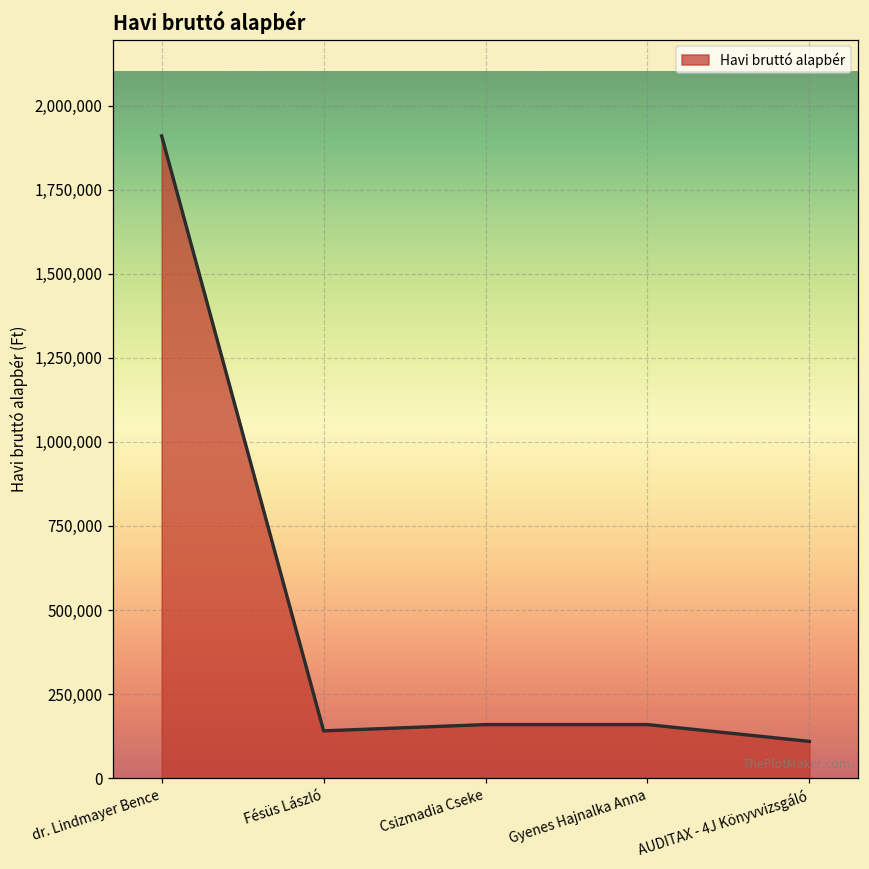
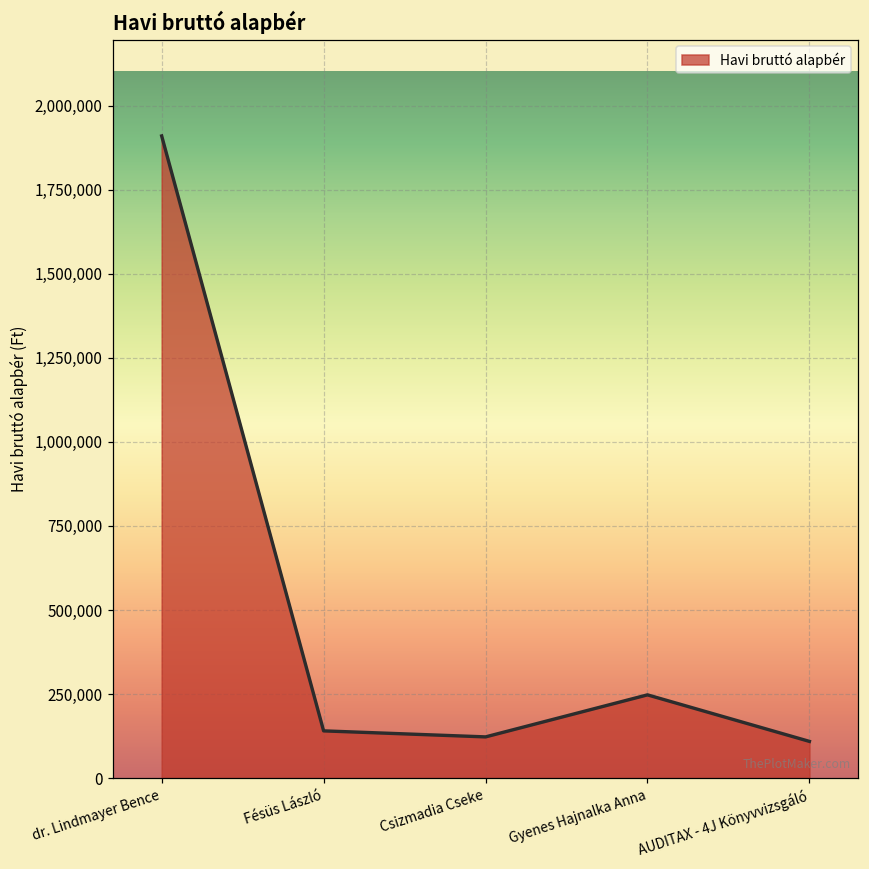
  {
    "dr. Lindmayer Bence": "1,910,000",
    "Fésüs László": "140,000",
-   "Csizmadia Cseke": "160,000",
-   "Gyenes Hajnalka Anna": "160,000",
+   "Csizmadia Cseke": "120,000",
+   "Gyenes Hajnalka Anna": "250,000",
    "AUDITAX - 4J Könyvvizsgáló": "110,000"
  }
